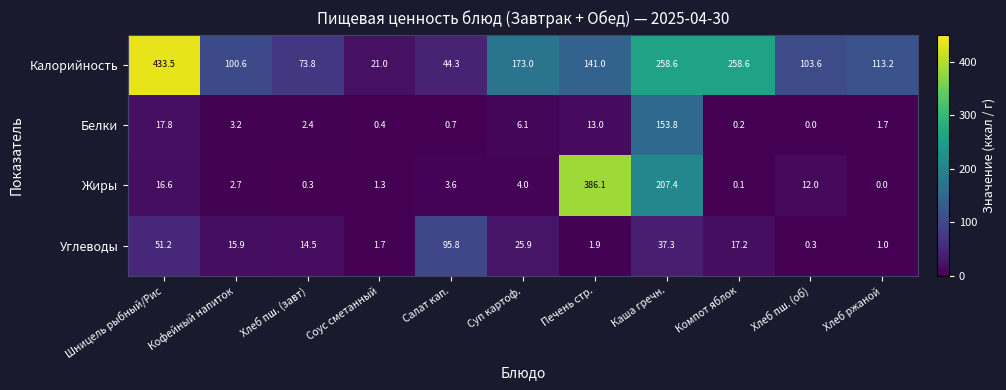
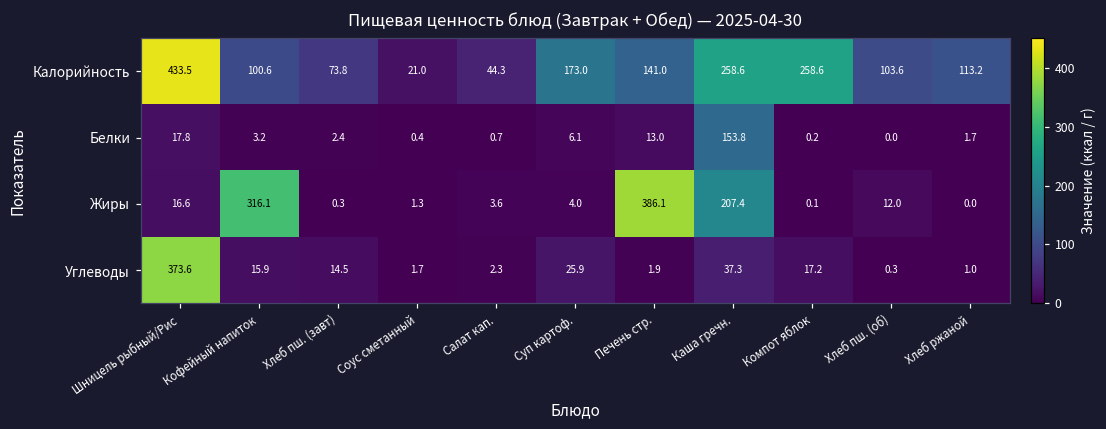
  {
    "Калорийность": {
      "Шницель рыбный/Рис": 433.5,
      "Кофейный напиток": 100.6,
      "Хлеб пш. (завт)": 73.8,
      "Соус сметанный": 21.0,
      "Салат кап.": 44.3,
      "Суп картоф.": 173.0,
      "Печень стр.": 141.0,
      "Каша гречн.": 258.6,
      "Компот яблок": 258.6,
      "Хлеб пш. (об)": 103.6,
      "Хлеб ржаной": 113.2
    },
    "Белки": {
      "Шницель рыбный/Рис": 17.8,
      "Кофейный напиток": 3.2,
      "Хлеб пш. (завт)": 2.4,
      "Соус сметанный": 0.4,
      "Салат кап.": 0.7,
      "Суп картоф.": 6.1,
      "Печень стр.": 13.0,
      "Каша гречн.": 153.8,
      "Компот яблок": 0.2,
      "Хлеб пш. (об)": 0.0,
      "Хлеб ржаной": 1.7
    },
    "Жиры": {
      "Шницель рыбный/Рис": 16.6,
-     "Кофейный напиток": 2.7,
+     "Кофейный напиток": 316.1,
      "Хлеб пш. (завт)": 0.3,
      "Соус сметанный": 1.3,
      "Салат кап.": 3.6,
      "Суп картоф.": 4.0,
      "Печень стр.": 386.1,
      "Каша гречн.": 207.4,
      "Компот яблок": 0.1,
      "Хлеб пш. (об)": 12.0,
      "Хлеб ржаной": 0.0
    },
    "Углеводы": {
-     "Шницель рыбный/Рис": 51.2,
+     "Шницель рыбный/Рис": 373.6,
      "Кофейный напиток": 15.9,
      "Хлеб пш. (завт)": 14.5,
      "Соус сметанный": 1.7,
-     "Салат кап.": 95.8,
+     "Салат кап.": 2.3,
      "Суп картоф.": 25.9,
      "Печень стр.": 1.9,
      "Каша гречн.": 37.3,
      "Компот яблок": 17.2,
      "Хлеб пш. (об)": 0.3,
      "Хлеб ржаной": 1.0
    }
  }
